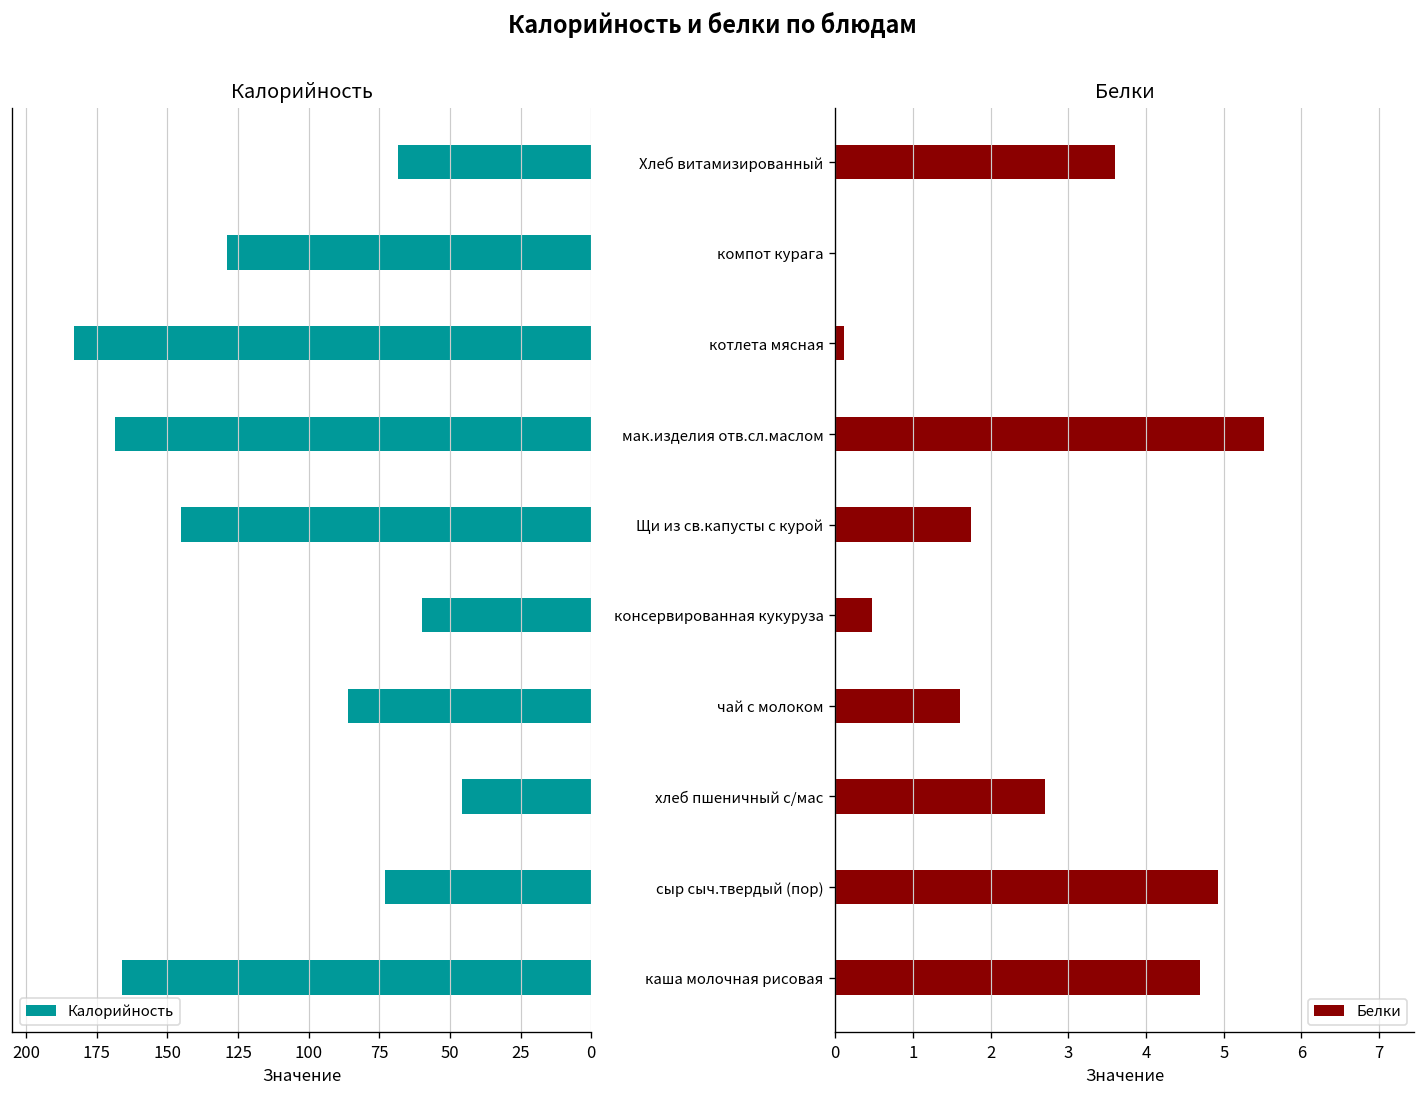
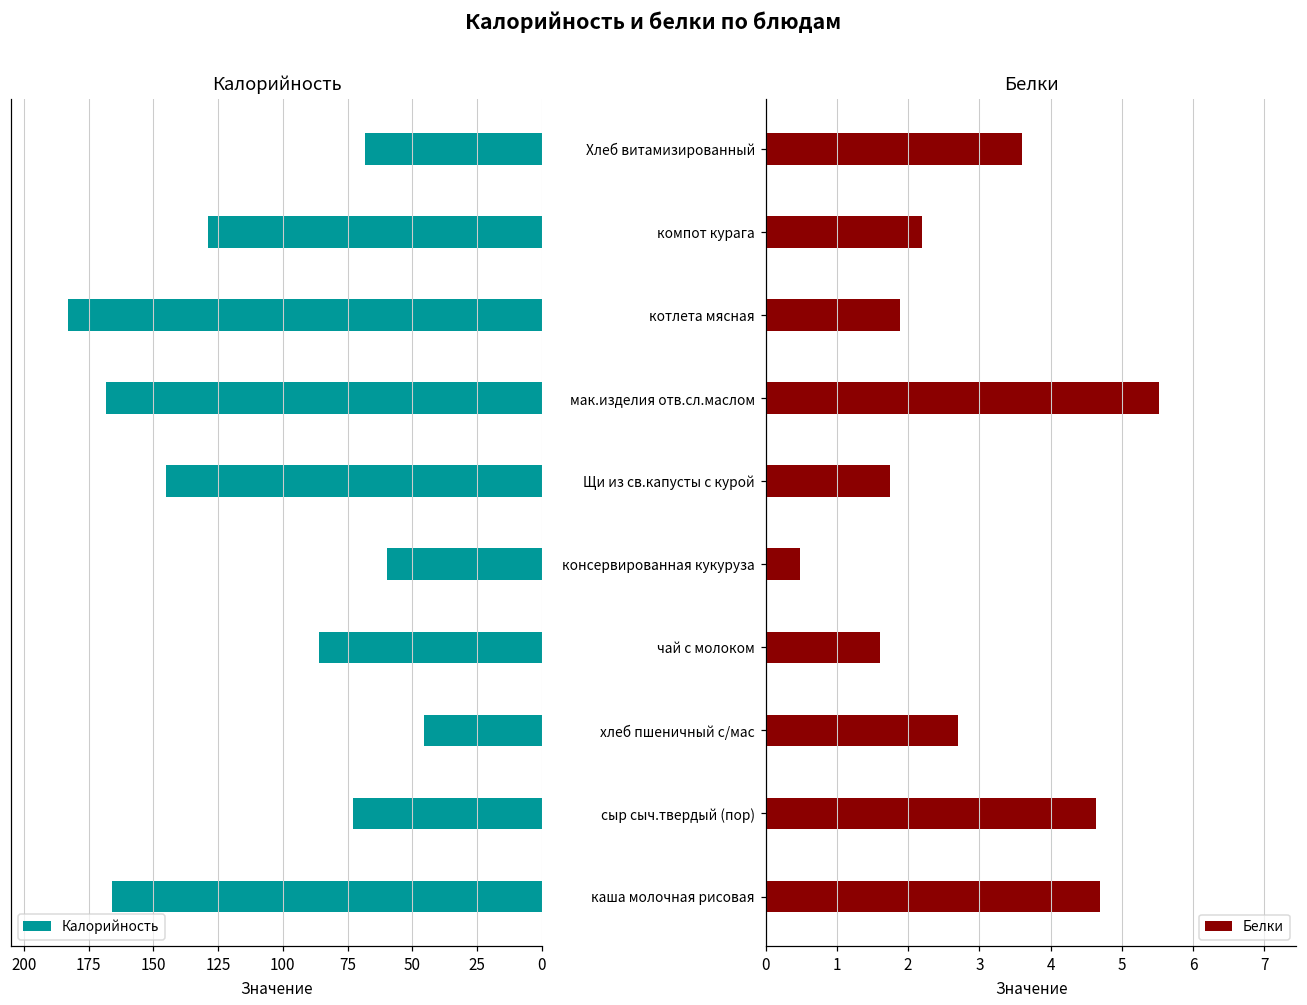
  {
    "Белки": {
      "Хлеб витамизированный": 3.6,
-     "компот курага": 0.0,
-     "котлета мясная": 0.1,
+     "компот курага": 2.2,
+     "котлета мясная": 1.9,
      "мак.изделия отв.сл.маслом": 5.5,
      "Щи из св.капусты с курой": 1.8,
      "консервированная кукуруза": 0.5,
      "чай с молоком": 1.6,
      "хлеб пшеничный с/мас": 2.7,
-     "сыр сыч.твердый (пор)": 4.9,
+     "сыр сыч.твердый (пор)": 4.6,
      "каша молочная рисовая": 4.7
    }
  }
